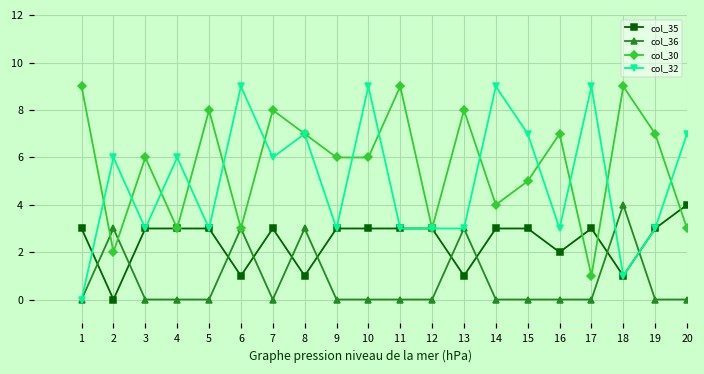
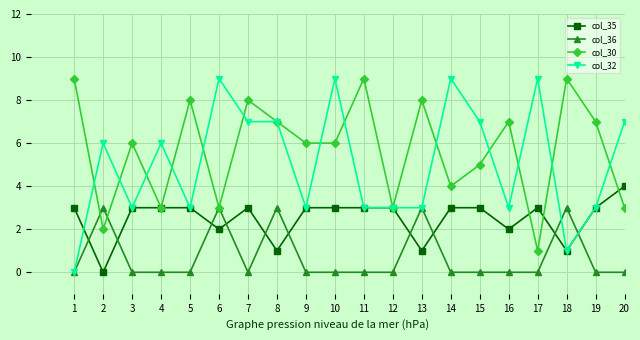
  {
    "col_35": {
      "1": 3,
      "2": 0,
-     "6": 1,
+     "6": 2,
      "7": 3,
      "8": 1,
      "10": 3,
      "13": 1,
      "14": 3,
      "15": 3,
      "16": 2,
      "17": 3,
      "20": 4
    },
    "col_36": {
      "2": 3,
      "3": 0,
      "4": 0,
      "5": 0,
      "7": 0,
      "8": 3,
      "9": 0,
      "10": 0,
      "11": 0,
      "12": 0,
      "14": 0,
      "15": 0,
      "16": 0,
      "17": 0,
-     "18": 4,
+     "18": 3,
      "19": 0,
      "20": 0
    },
    "col_30": {
      "1": 9,
      "2": 2,
      "3": 6,
      "5": 8,
      "7": 8,
      "9": 6,
      "10": 6,
      "11": 9,
      "13": 8,
      "14": 4,
      "15": 5,
      "16": 7,
      "17": 1,
      "18": 9,
      "19": 7,
      "20": 3
    },
    "col_32": {
      "2": 6,
      "4": 6,
      "6": 9,
-     "7": 6,
+     "7": 7,
      "10": 9,
      "14": 9,
      "15": 7,
      "16": 3,
      "17": 9,
      "20": 7
    }
  }
